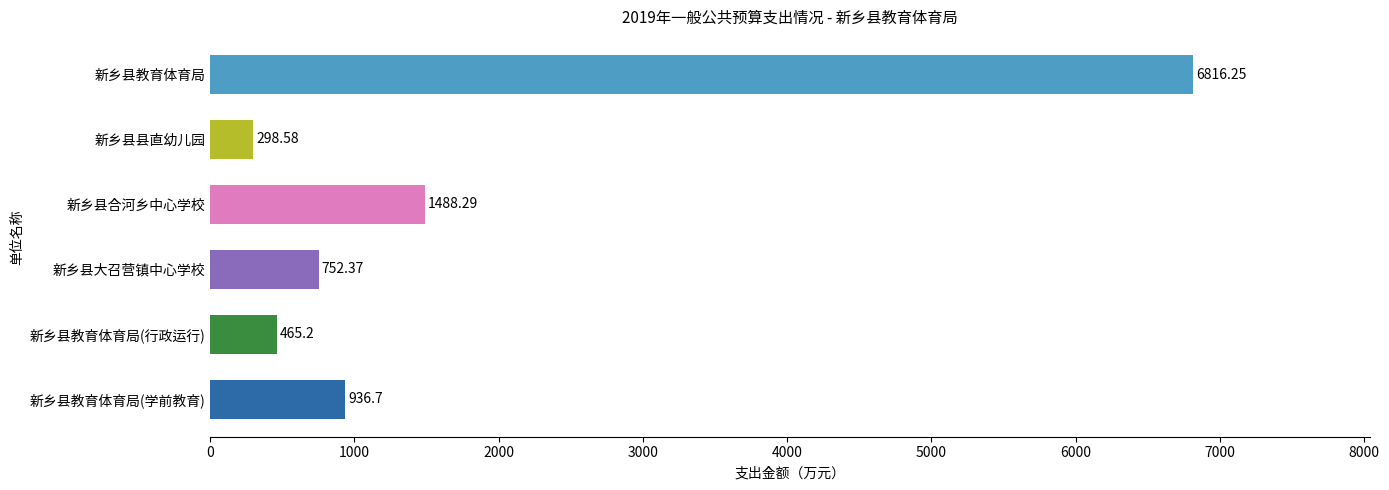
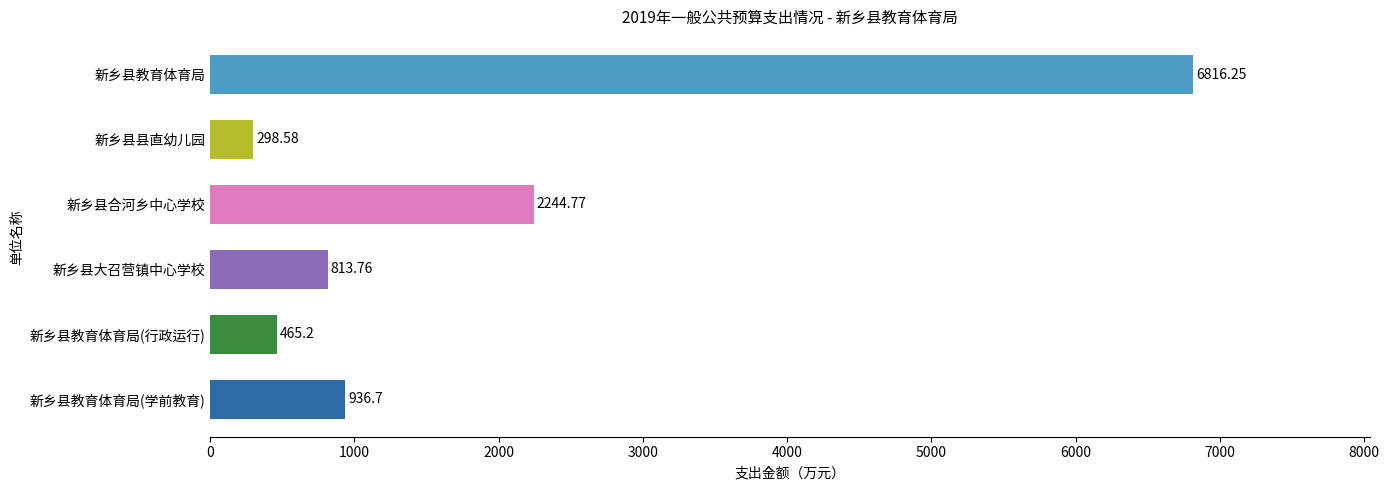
  {
    "新乡县教育体育局": 6816.25,
    "新乡县县直幼儿园": 298.58,
-   "新乡县合河乡中心学校": 1488.29,
-   "新乡县大召营镇中心学校": 752.37,
+   "新乡县合河乡中心学校": 2244.77,
+   "新乡县大召营镇中心学校": 813.76,
    "新乡县教育体育局(行政运行)": 465.2,
    "新乡县教育体育局(学前教育)": 936.7
  }
